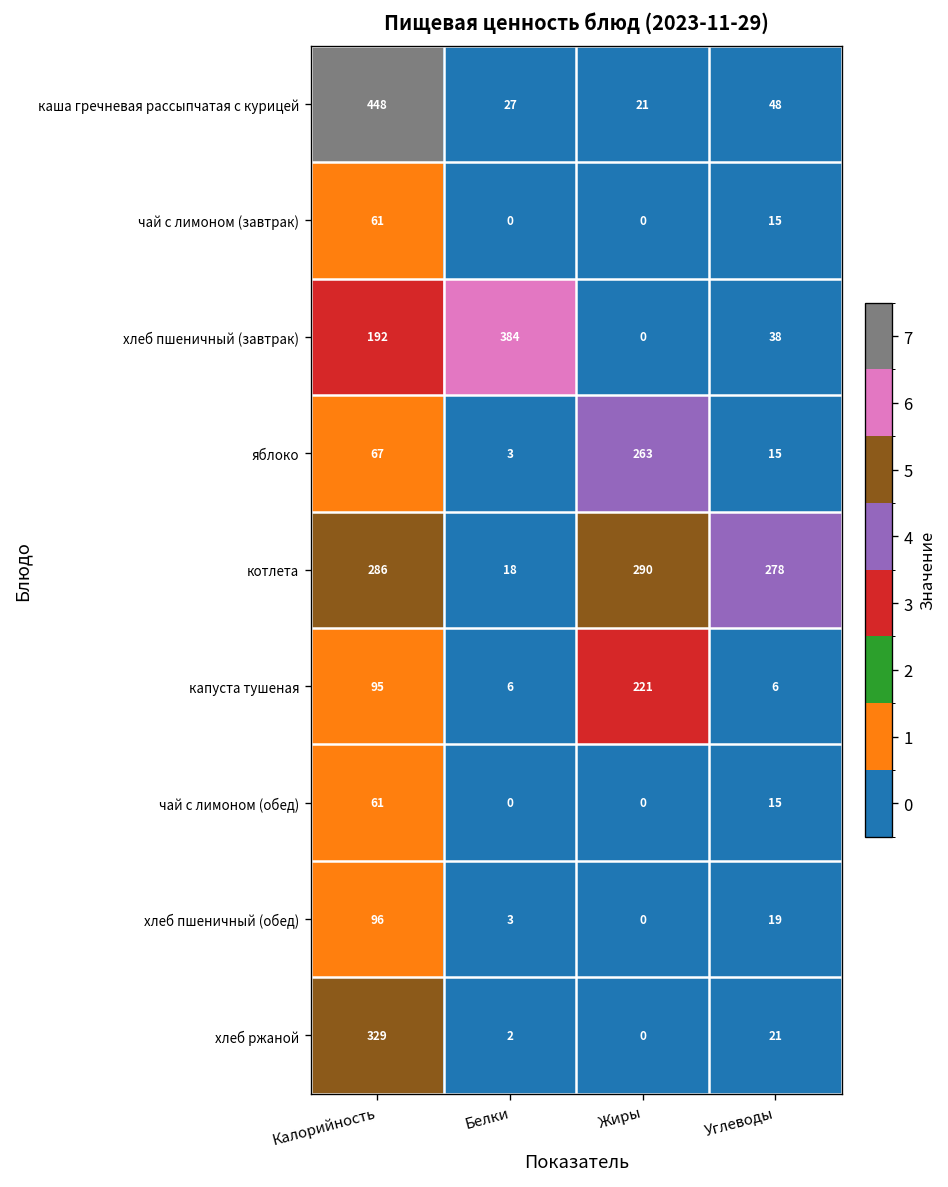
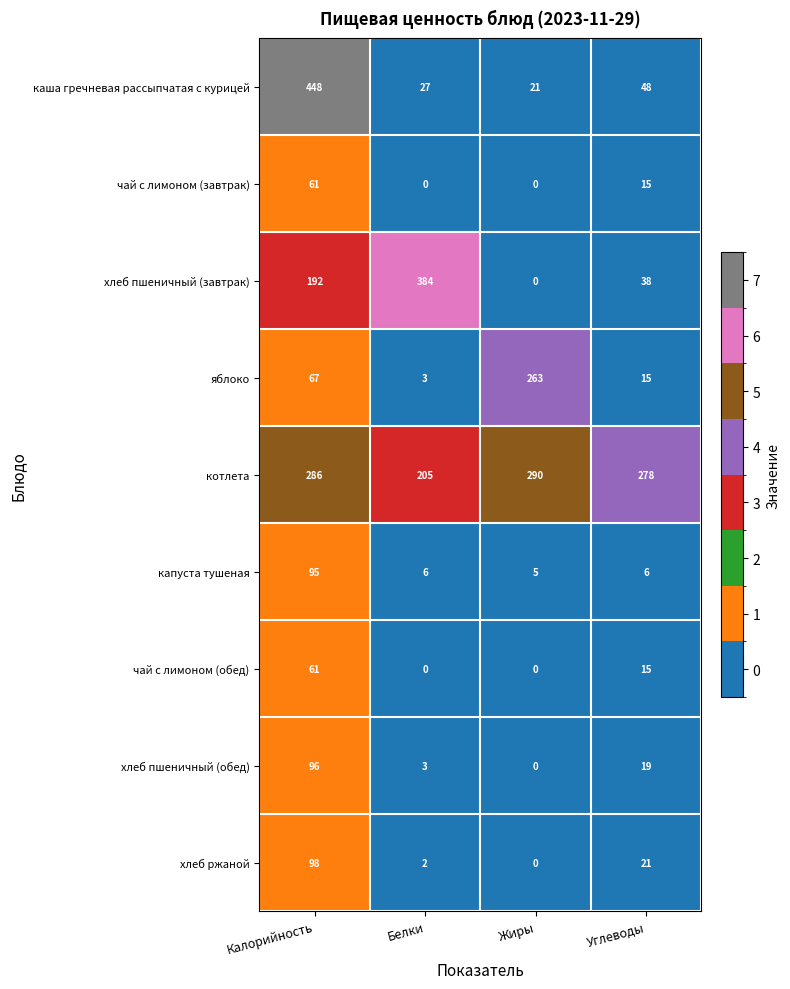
  {
    "каша гречневая рассыпчатая с курицей": {
      "Калорийность": 448,
      "Белки": 27,
      "Жиры": 21,
      "Углеводы": 48
    },
    "чай с лимоном (завтрак)": {
      "Калорийность": 61,
      "Белки": 0,
      "Жиры": 0,
      "Углеводы": 15
    },
    "хлеб пшеничный (завтрак)": {
      "Калорийность": 192,
      "Белки": 384,
      "Жиры": 0,
      "Углеводы": 38
    },
    "яблоко": {
      "Калорийность": 67,
      "Белки": 3,
      "Жиры": 263,
      "Углеводы": 15
    },
    "котлета": {
      "Калорийность": 286,
-     "Белки": 18,
+     "Белки": 205,
      "Жиры": 290,
      "Углеводы": 278
    },
    "капуста тушеная": {
      "Калорийность": 95,
      "Белки": 6,
-     "Жиры": 221,
+     "Жиры": 5,
      "Углеводы": 6
    },
    "чай с лимоном (обед)": {
      "Калорийность": 61,
      "Белки": 0,
      "Жиры": 0,
      "Углеводы": 15
    },
    "хлеб пшеничный (обед)": {
      "Калорийность": 96,
      "Белки": 3,
      "Жиры": 0,
      "Углеводы": 19
    },
    "хлеб ржаной": {
-     "Калорийность": 329,
+     "Калорийность": 98,
      "Белки": 2,
      "Жиры": 0,
      "Углеводы": 21
    }
  }
